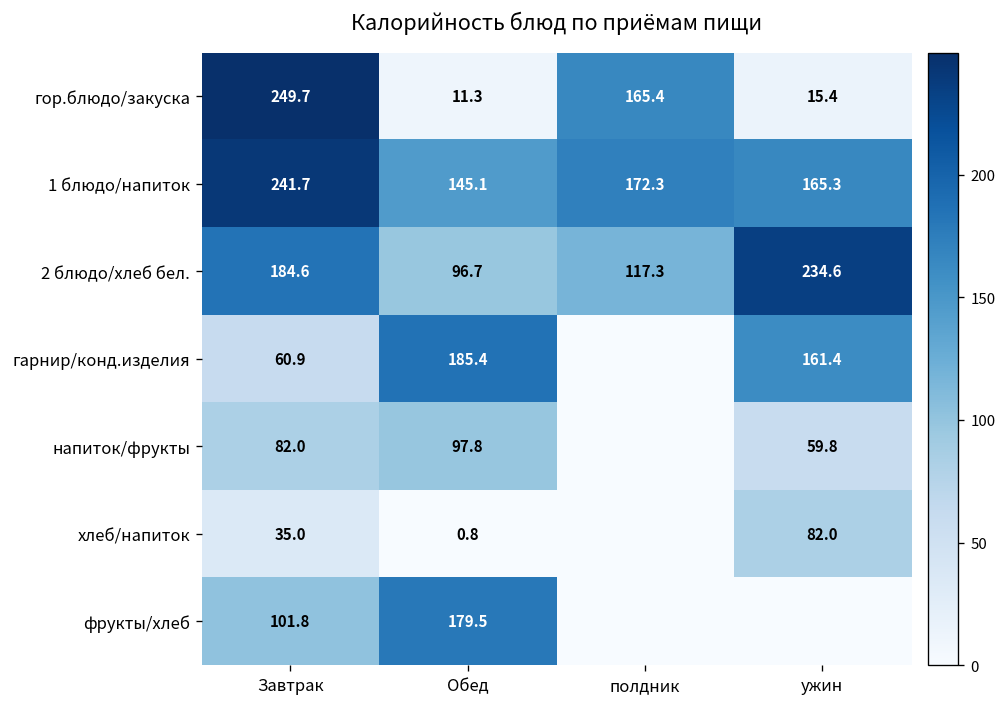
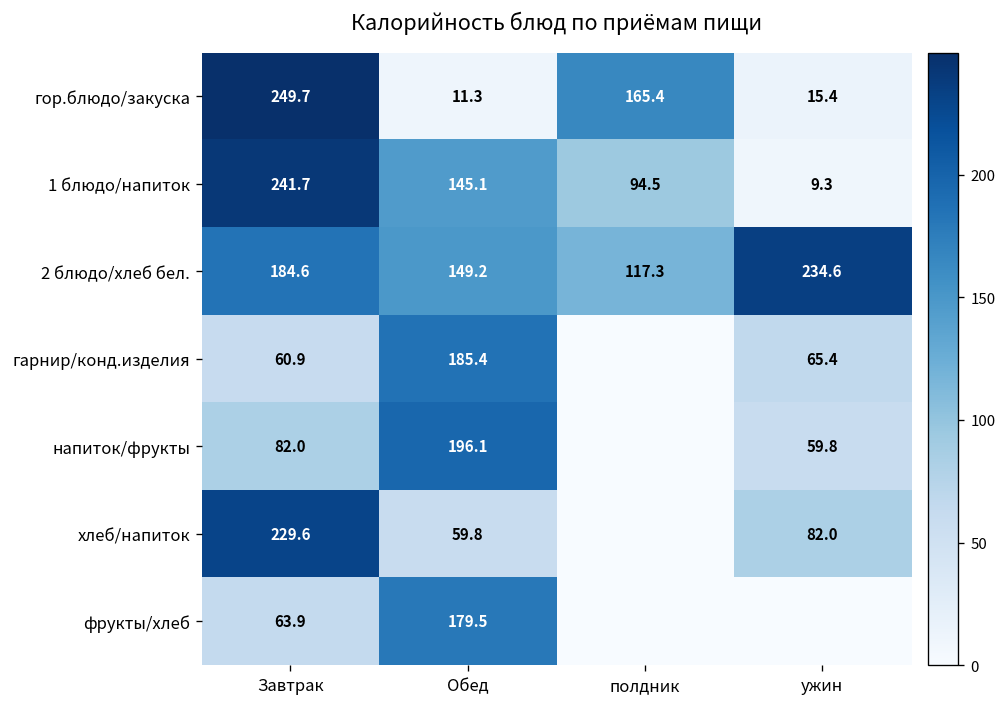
  {
    "гор.блюдо/закуска": {
      "Завтрак": 249.7,
      "Обед": 11.3,
      "полдник": 165.4,
      "ужин": 15.4
    },
    "1 блюдо/напиток": {
      "Завтрак": 241.7,
      "Обед": 145.1,
-     "полдник": 172.3,
-     "ужин": 165.3
+     "полдник": 94.5,
+     "ужин": 9.3
    },
    "2 блюдо/хлеб бел.": {
      "Завтрак": 184.6,
-     "Обед": 96.7,
+     "Обед": 149.2,
      "полдник": 117.3,
      "ужин": 234.6
    },
    "гарнир/конд.изделия": {
      "Завтрак": 60.9,
      "Обед": 185.4,
-     "ужин": 161.4
+     "ужин": 65.4
    },
    "напиток/фрукты": {
      "Завтрак": 82.0,
-     "Обед": 97.8,
+     "Обед": 196.1,
      "ужин": 59.8
    },
    "хлеб/напиток": {
-     "Завтрак": 35.0,
-     "Обед": 0.8,
+     "Завтрак": 229.6,
+     "Обед": 59.8,
      "ужин": 82.0
    },
    "фрукты/хлеб": {
-     "Завтрак": 101.8,
+     "Завтрак": 63.9,
      "Обед": 179.5
    }
  }
